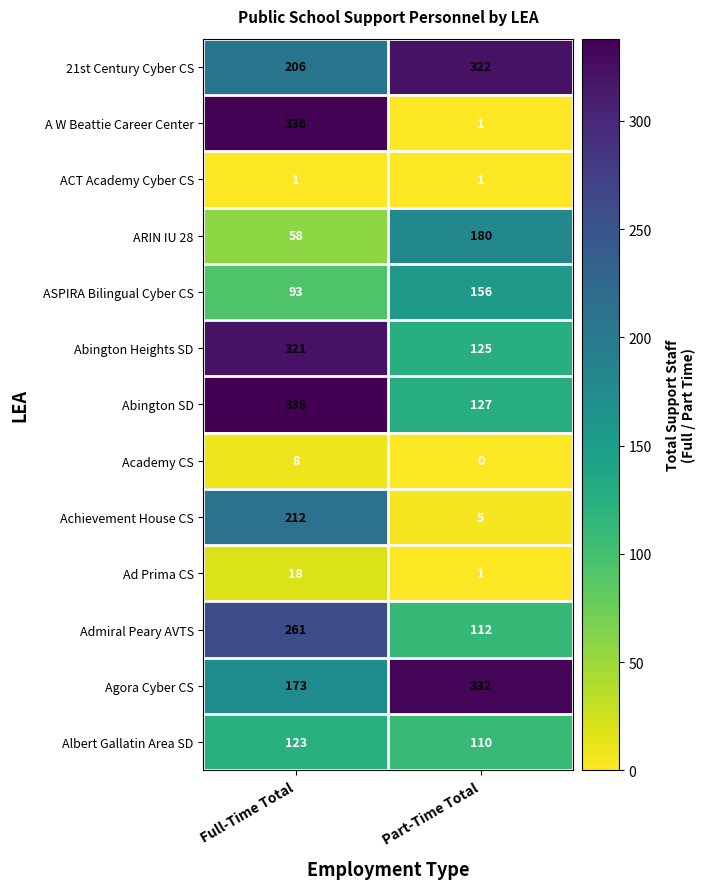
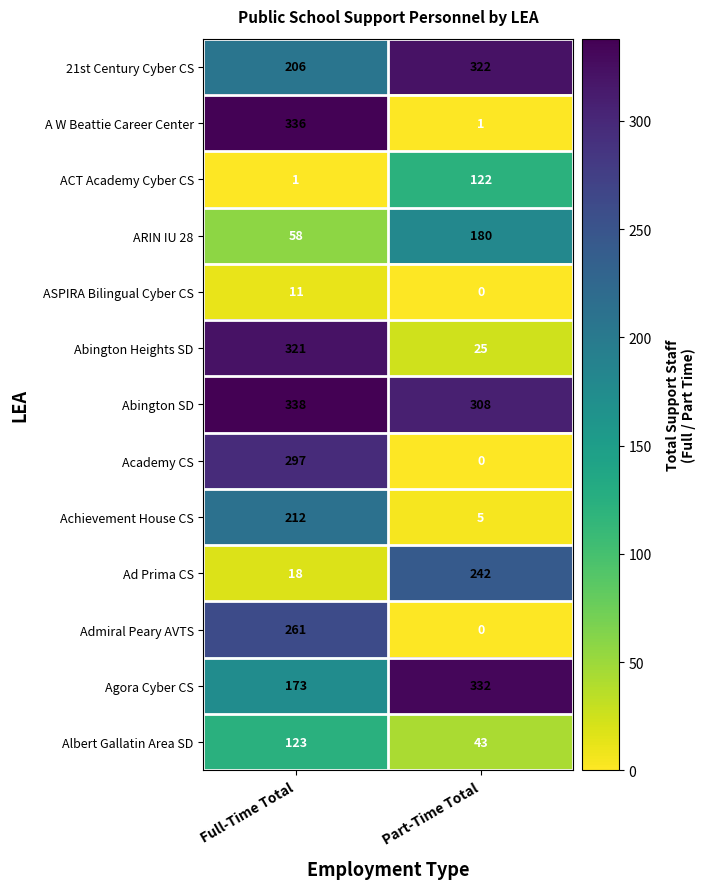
  {
    "21st Century Cyber CS": {
      "Full-Time Total": 206,
      "Part-Time Total": 322
    },
    "A W Beattie Career Center": {
      "Full-Time Total": 336,
      "Part-Time Total": 1
    },
    "ACT Academy Cyber CS": {
      "Full-Time Total": 1,
-     "Part-Time Total": 1
+     "Part-Time Total": 122
    },
    "ARIN IU 28": {
      "Full-Time Total": 58,
      "Part-Time Total": 180
    },
    "ASPIRA Bilingual Cyber CS": {
-     "Full-Time Total": 93,
-     "Part-Time Total": 156
+     "Full-Time Total": 11,
+     "Part-Time Total": 0
    },
    "Abington Heights SD": {
      "Full-Time Total": 321,
-     "Part-Time Total": 125
+     "Part-Time Total": 25
    },
    "Abington SD": {
      "Full-Time Total": 338,
-     "Part-Time Total": 127
+     "Part-Time Total": 308
    },
    "Academy CS": {
-     "Full-Time Total": 8,
+     "Full-Time Total": 297,
      "Part-Time Total": 0
    },
    "Achievement House CS": {
      "Full-Time Total": 212,
      "Part-Time Total": 5
    },
    "Ad Prima CS": {
      "Full-Time Total": 18,
-     "Part-Time Total": 1
+     "Part-Time Total": 242
    },
    "Admiral Peary AVTS": {
      "Full-Time Total": 261,
-     "Part-Time Total": 112
+     "Part-Time Total": 0
    },
    "Agora Cyber CS": {
      "Full-Time Total": 173,
      "Part-Time Total": 332
    },
    "Albert Gallatin Area SD": {
      "Full-Time Total": 123,
-     "Part-Time Total": 110
+     "Part-Time Total": 43
    }
  }
